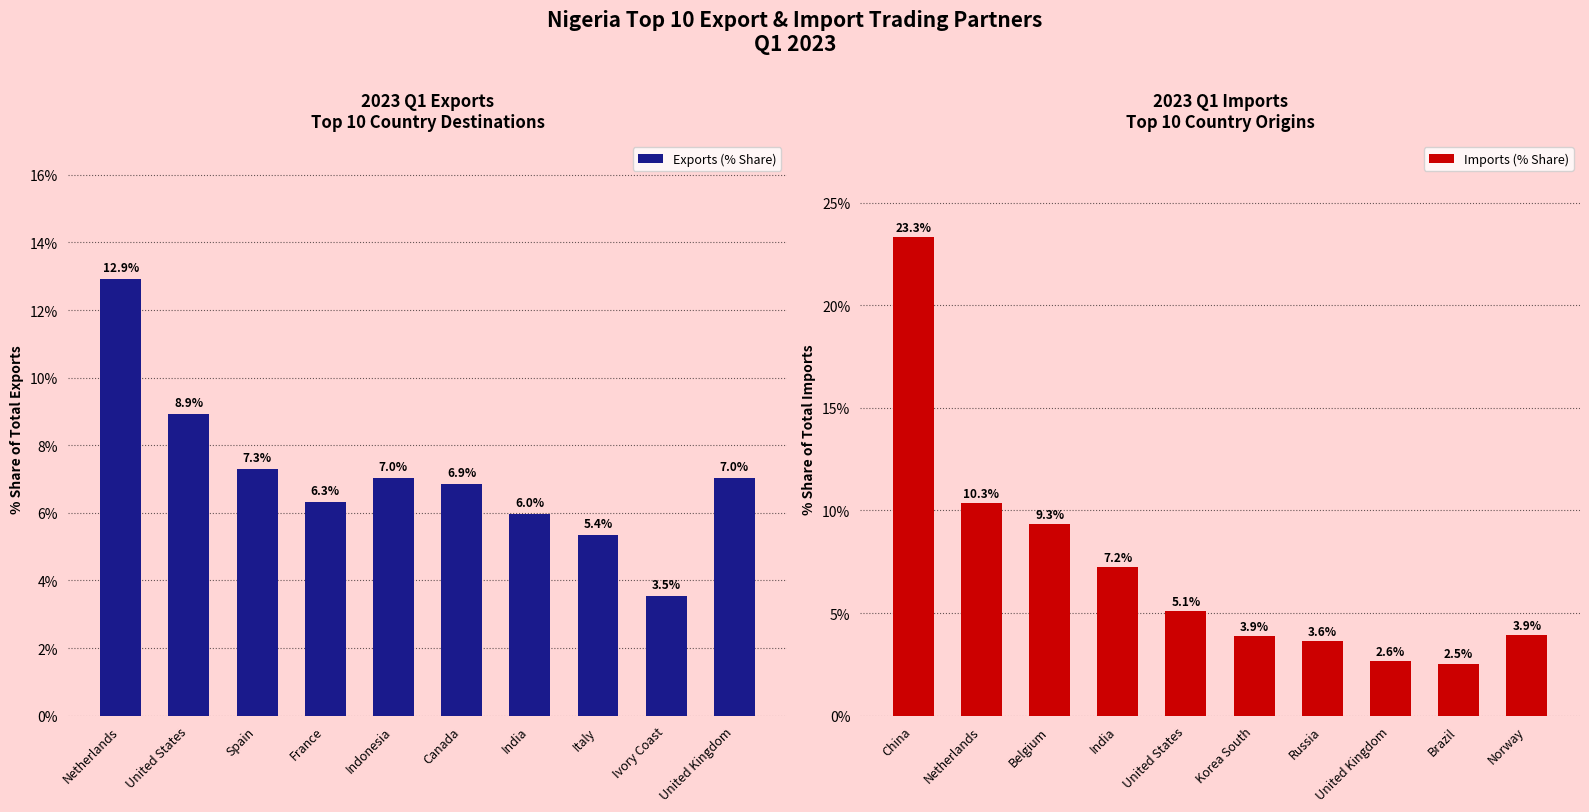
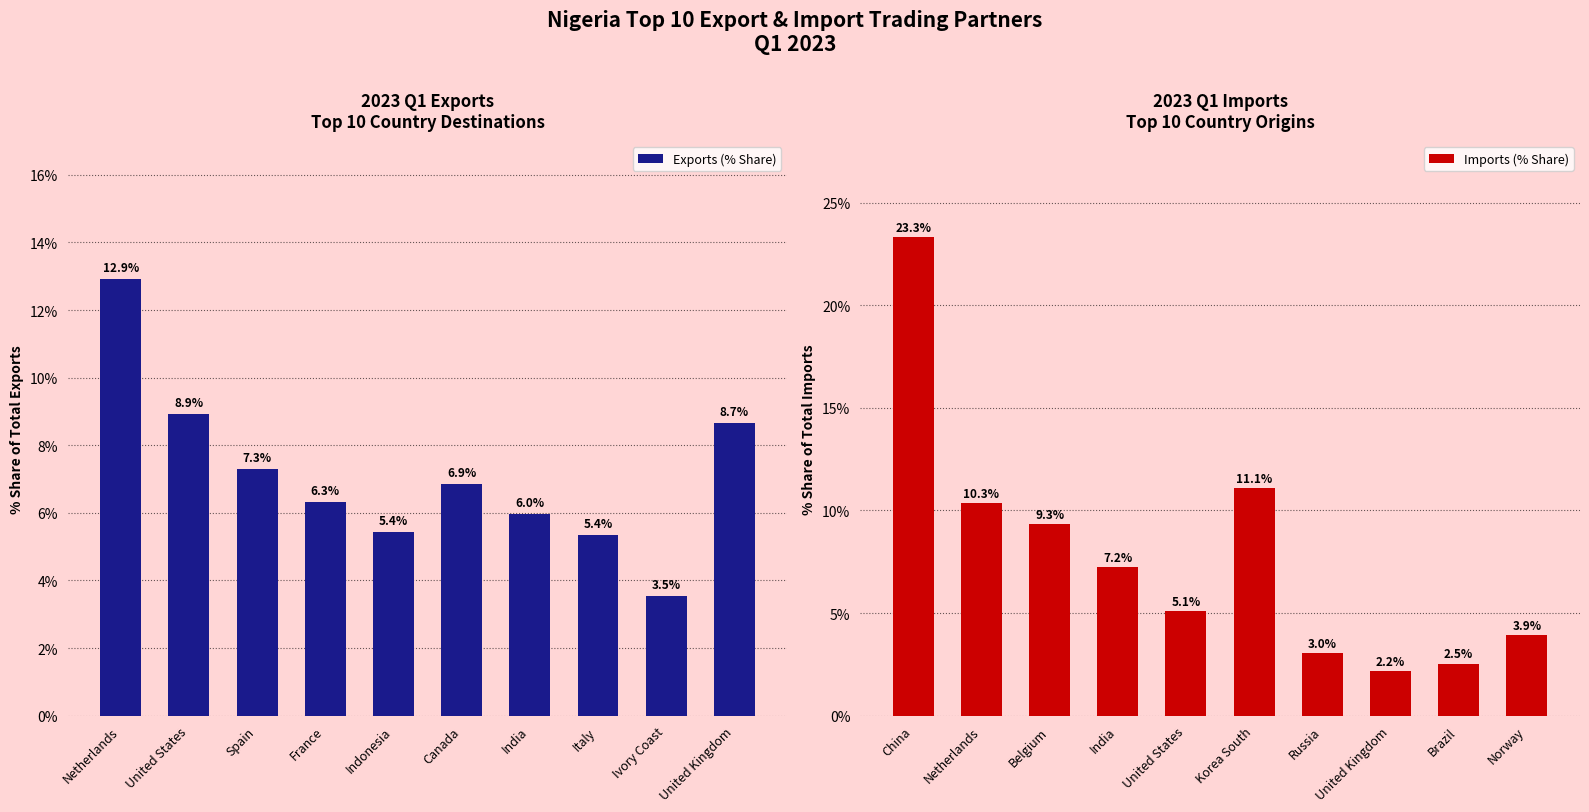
  {
    "2023 Q1 Exports Top 10 Country Destinations": {
      "Netherlands": "12.9%",
      "United States": "8.9%",
      "Spain": "7.3%",
      "France": "6.3%",
-     "Indonesia": "7.0%",
+     "Indonesia": "5.4%",
      "Canada": "6.9%",
      "India": "6.0%",
      "Italy": "5.4%",
      "Ivory Coast": "3.5%",
-     "United Kingdom": "7.0%"
+     "United Kingdom": "8.7%"
    },
    "2023 Q1 Imports Top 10 Country Origins": {
      "China": "23.3%",
      "Netherlands": "10.3%",
      "Belgium": "9.3%",
      "India": "7.2%",
      "United States": "5.1%",
-     "Korea South": "3.9%",
-     "Russia": "3.6%",
-     "United Kingdom": "2.6%",
+     "Korea South": "11.1%",
+     "Russia": "3.0%",
+     "United Kingdom": "2.2%",
      "Brazil": "2.5%",
      "Norway": "3.9%"
    }
  }
